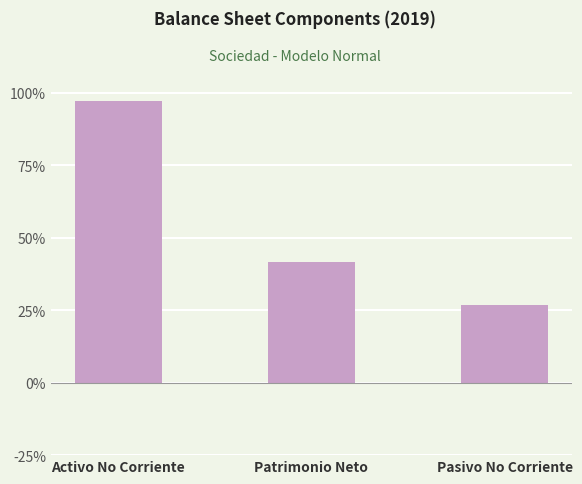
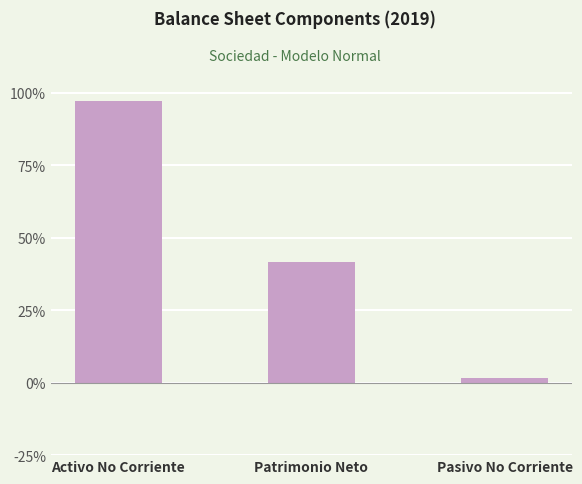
  {
    "Activo No Corriente": "97%",
    "Patrimonio Neto": "42%",
-   "Pasivo No Corriente": "27%"
+   "Pasivo No Corriente": "2%"
  }
